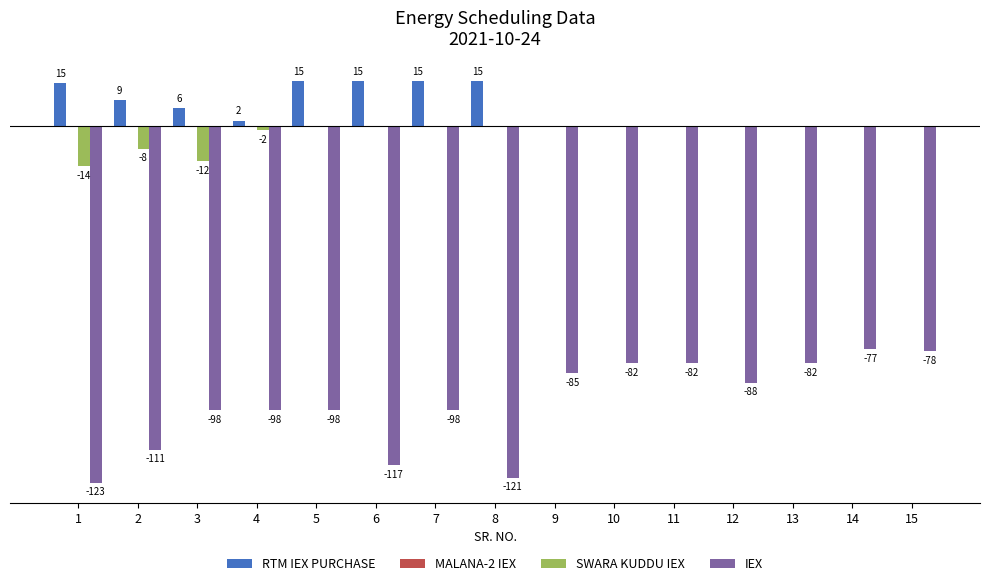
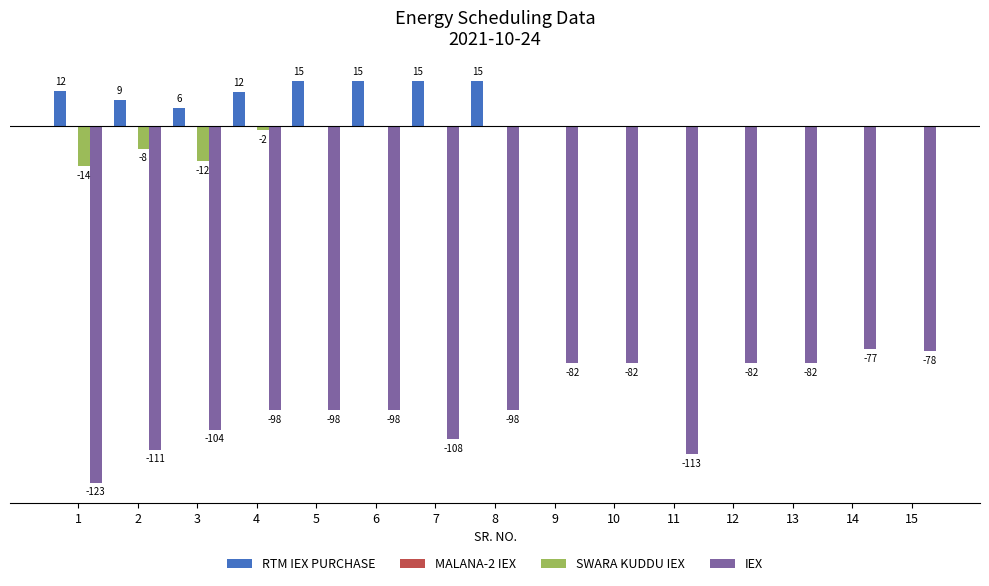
  {
    "RTM IEX PURCHASE": {
-     "1": 15,
+     "1": 12,
      "2": 9,
      "3": 6,
-     "4": 2,
+     "4": 12,
      "5": 15,
      "6": 15,
      "7": 15,
      "8": 15
    },
    "SWARA KUDDU IEX": {
      "1": -14,
      "2": -8,
      "3": -12,
      "4": -2
    },
    "IEX": {
      "1": -123,
      "2": -111,
-     "3": -98,
+     "3": -104,
      "4": -98,
      "5": -98,
-     "6": -117,
-     "7": -98,
-     "8": -121,
-     "9": -85,
+     "6": -98,
+     "7": -108,
+     "8": -98,
+     "9": -82,
      "10": -82,
-     "11": -82,
-     "12": -88,
+     "11": -113,
+     "12": -82,
      "13": -82,
      "14": -77,
      "15": -78
    }
  }
